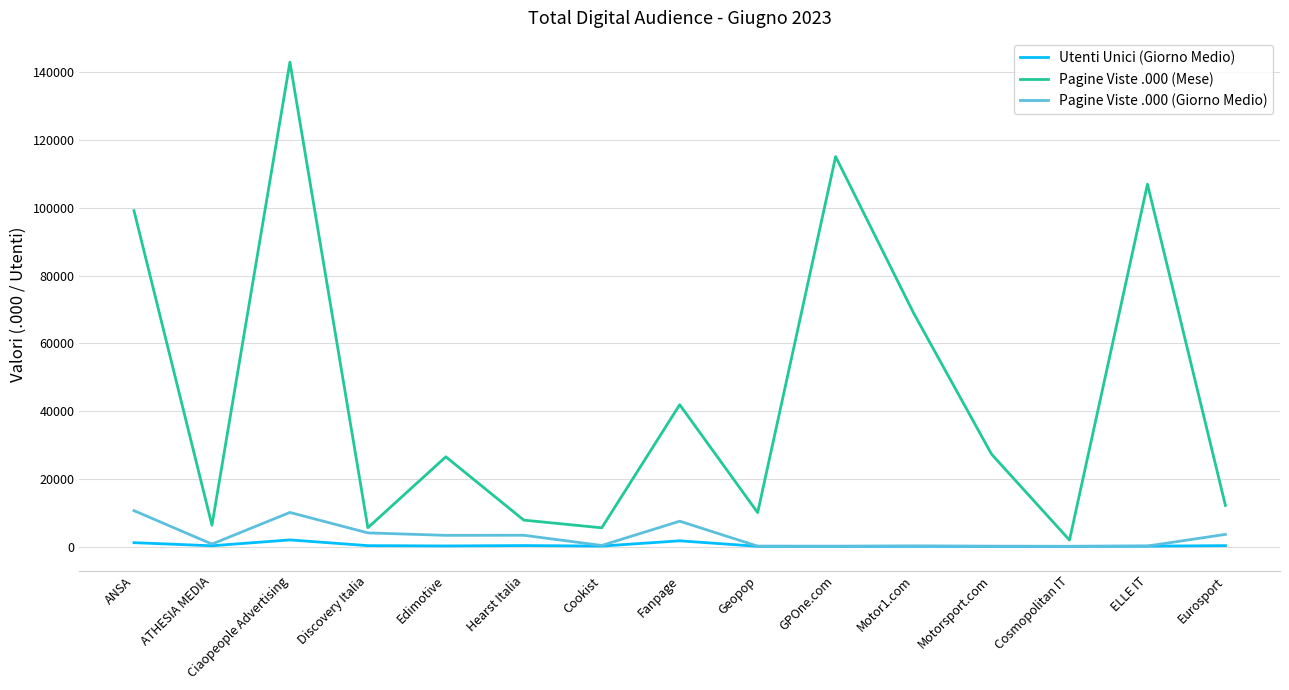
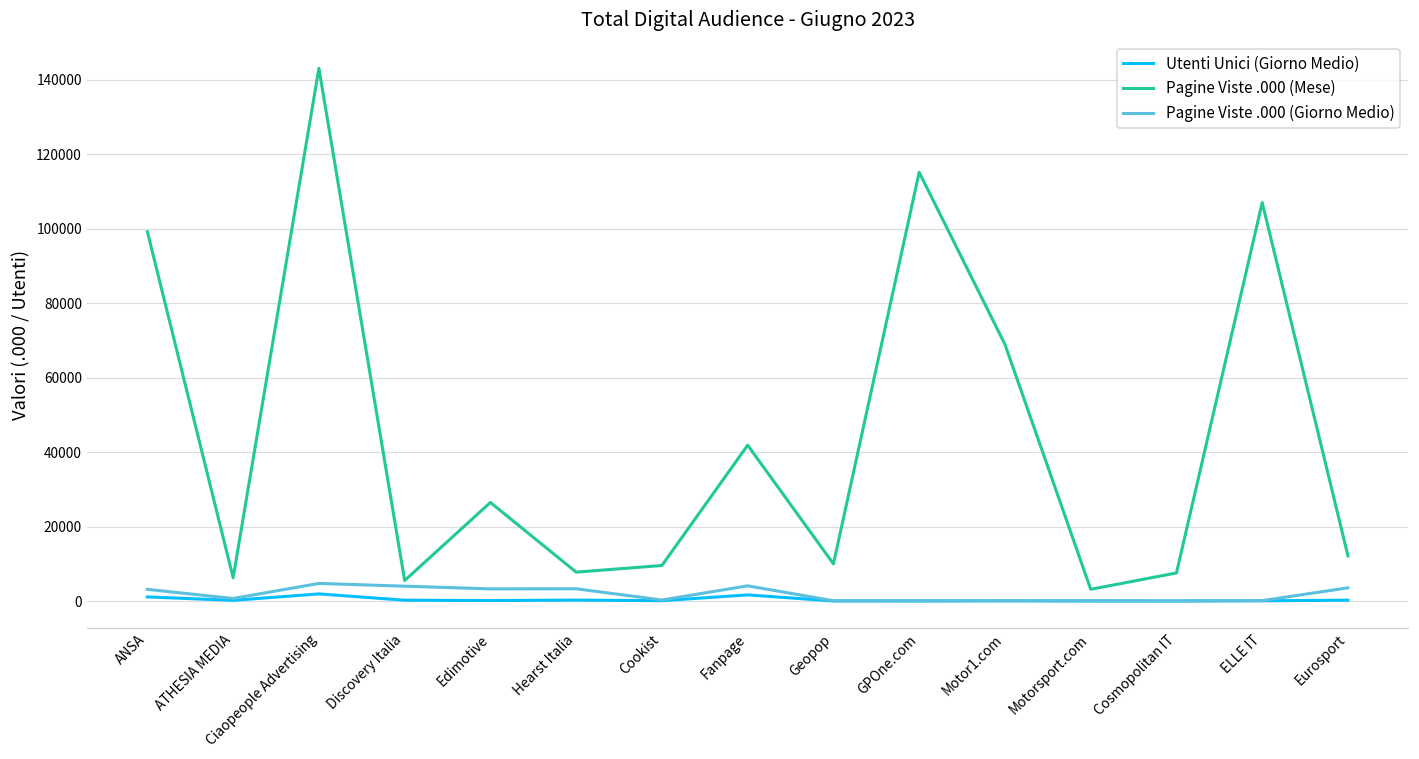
  {
    "Utenti Unici (Giorno Medio)": {
      "ANSA": 1000,
      "Ciaopeople Advertising": 2000,
      "Discovery Italia": 0,
      "Edimotive": 0,
      "Hearst Italia": 0,
      "Fanpage": 2000,
      "Eurosport": 0
    },
    "Pagine Viste .000 (Mese)": {
      "ANSA": 99000,
      "ATHESIA MEDIA": 6000,
      "Ciaopeople Advertising": 143000,
      "Discovery Italia": 6000,
      "Edimotive": 27000,
      "Hearst Italia": 8000,
-     "Cookist": 6000,
+     "Cookist": 10000,
      "Fanpage": 42000,
      "Geopop": 10000,
      "GPOne.com": 115000,
      "Motor1.com": 69000,
-     "Motorsport.com": 27000,
-     "Cosmopolitan IT": 2000,
+     "Motorsport.com": 3000,
+     "Cosmopolitan IT": 8000,
      "ELLE IT": 107000,
      "Eurosport": 12000
    },
    "Pagine Viste .000 (Giorno Medio)": {
-     "ANSA": 11000,
-     "Ciaopeople Advertising": 10000,
+     "ANSA": 3000,
+     "Ciaopeople Advertising": 5000,
      "Discovery Italia": 4000,
      "Edimotive": 3000,
      "Hearst Italia": 3000,
-     "Fanpage": 7000,
+     "Fanpage": 4000,
      "Eurosport": 4000
    }
  }
